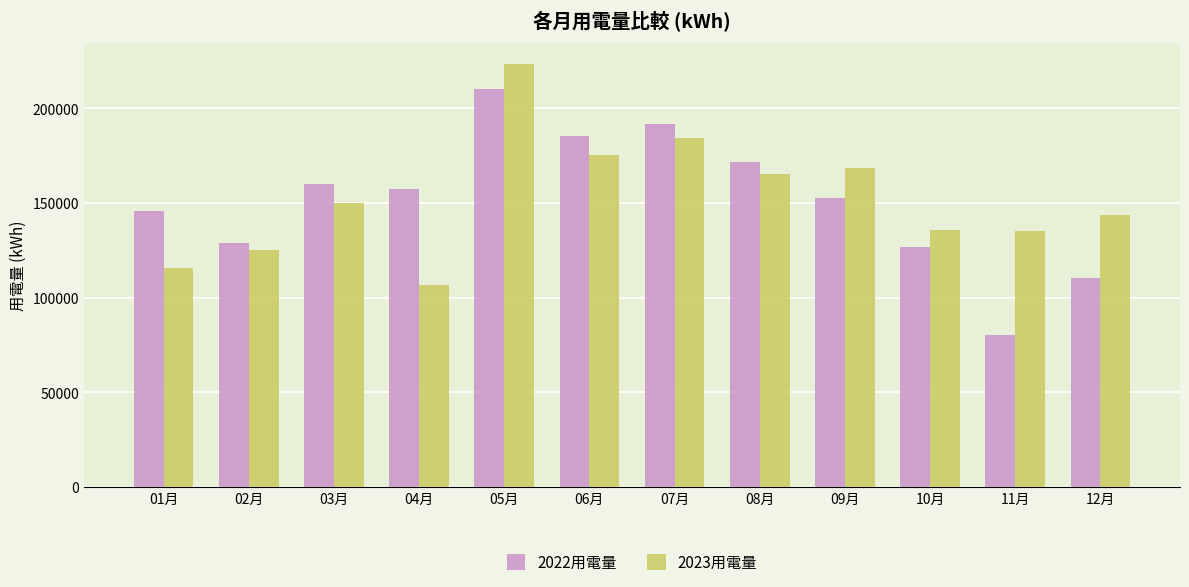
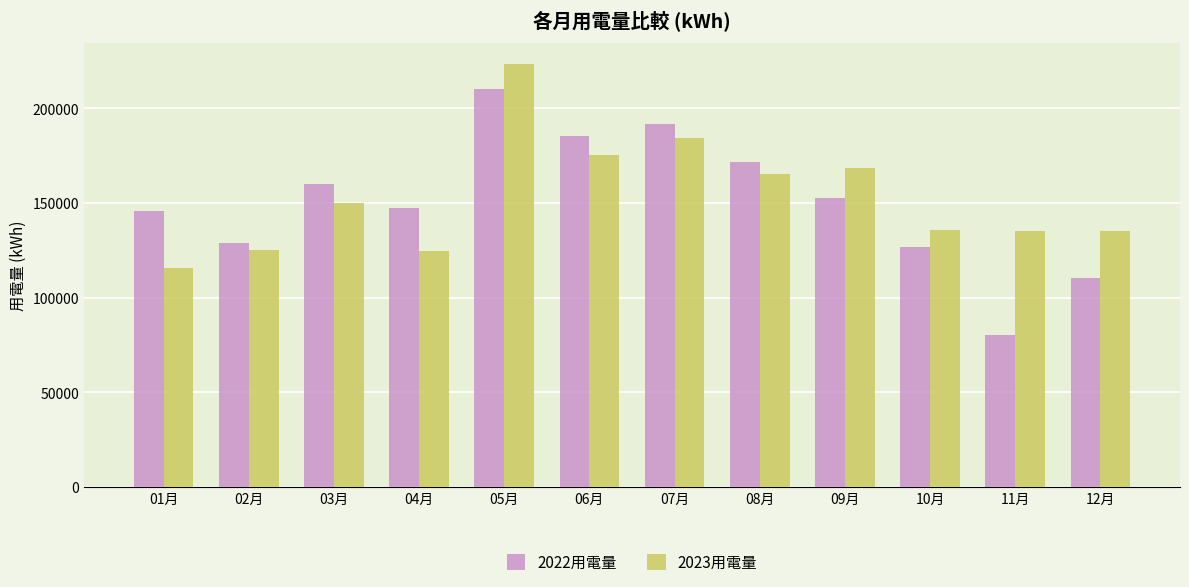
  {
    "2022用電量": {
      "01月": 146000,
      "02月": 129000,
      "03月": 160000,
-     "04月": 157000,
+     "04月": 147000,
      "05月": 210000,
      "06月": 185000,
      "07月": 192000,
      "08月": 172000,
      "09月": 153000,
      "10月": 127000,
      "11月": 80000,
      "12月": 111000
    },
    "2023用電量": {
      "01月": 116000,
      "02月": 125000,
      "03月": 150000,
-     "04月": 107000,
+     "04月": 125000,
      "05月": 224000,
      "06月": 176000,
      "07月": 185000,
      "08月": 165000,
      "09月": 169000,
      "10月": 136000,
      "11月": 135000,
-     "12月": 144000
+     "12月": 135000
    }
  }
